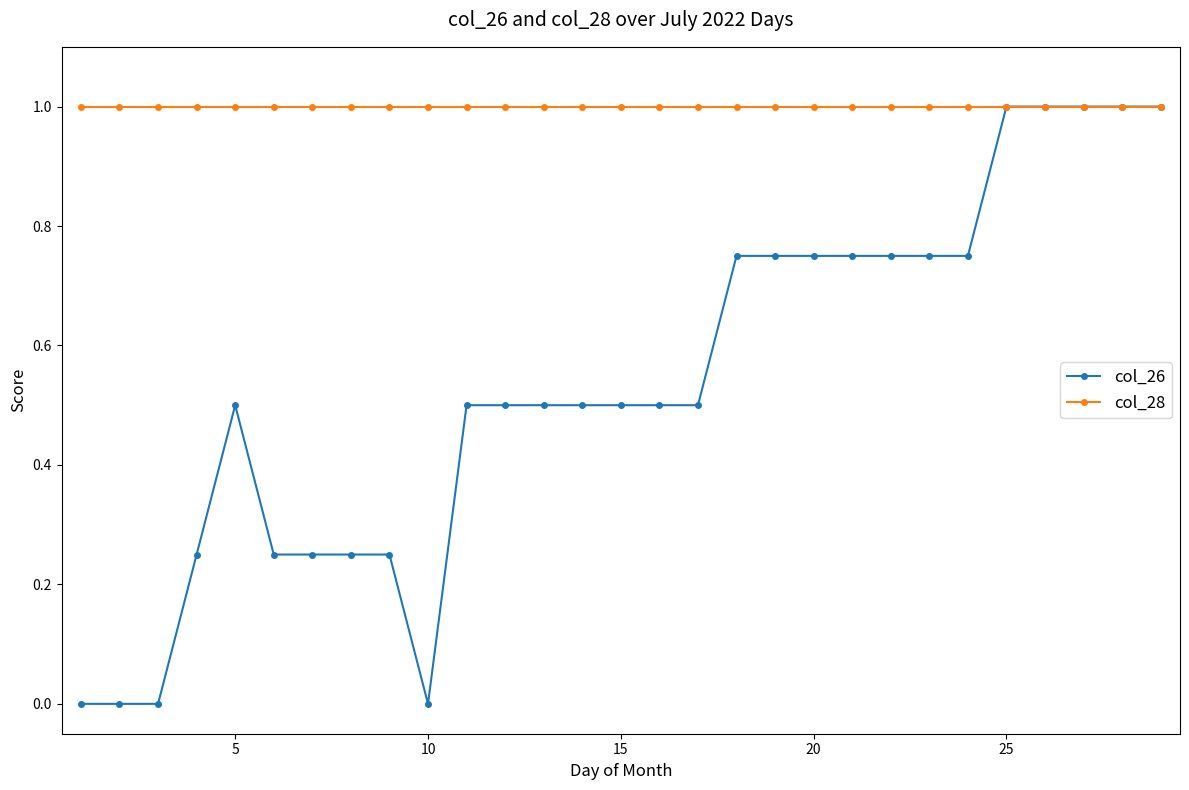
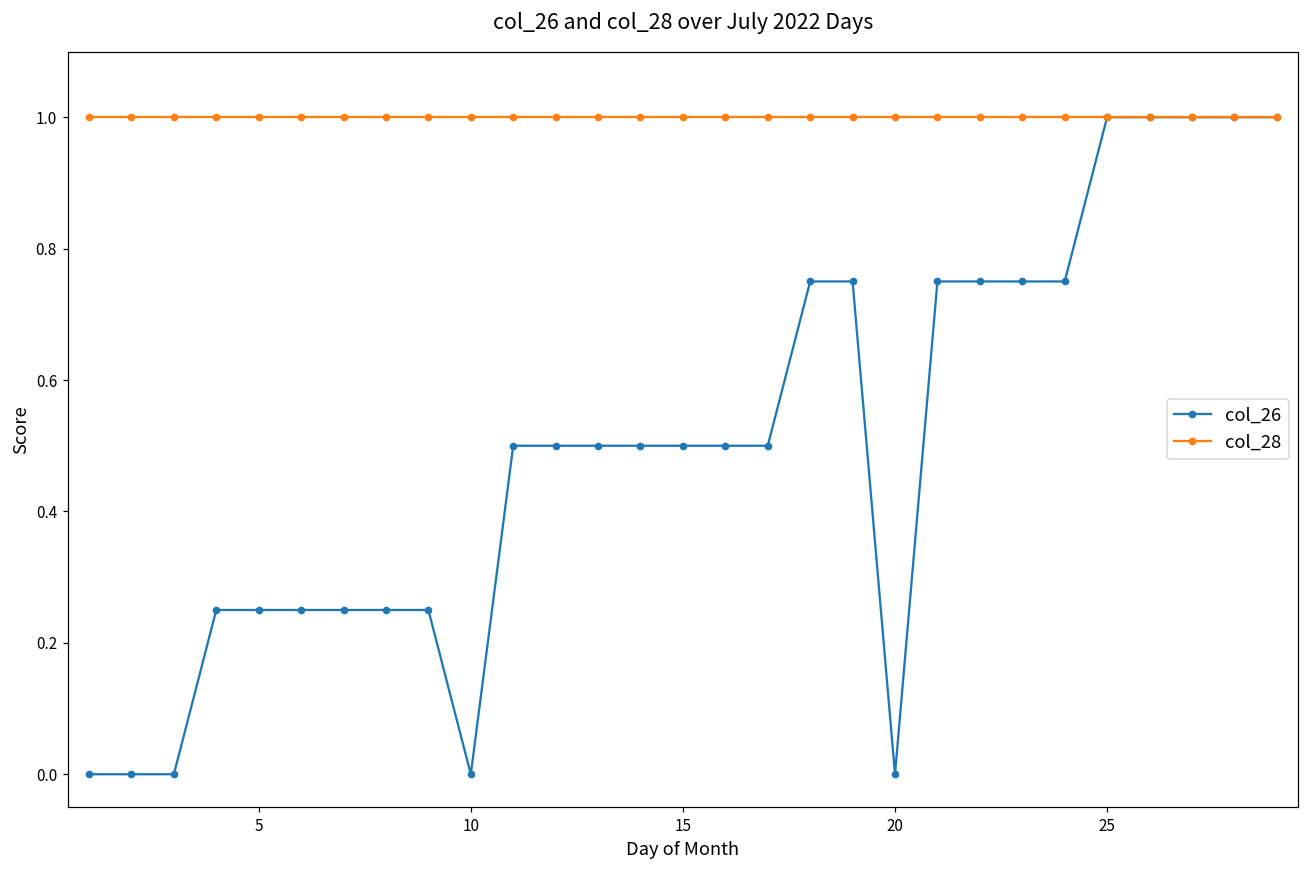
  {
    "col_26": {
-     "5": 0.50,
+     "5": 0.25,
      "10": 0.00,
      "15": 0.50,
-     "20": 0.75
+     "20": 0.00
    },
    "col_28": {
      "5": 1.00,
      "10": 1.00,
      "15": 1.00,
      "20": 1.00
    }
  }
